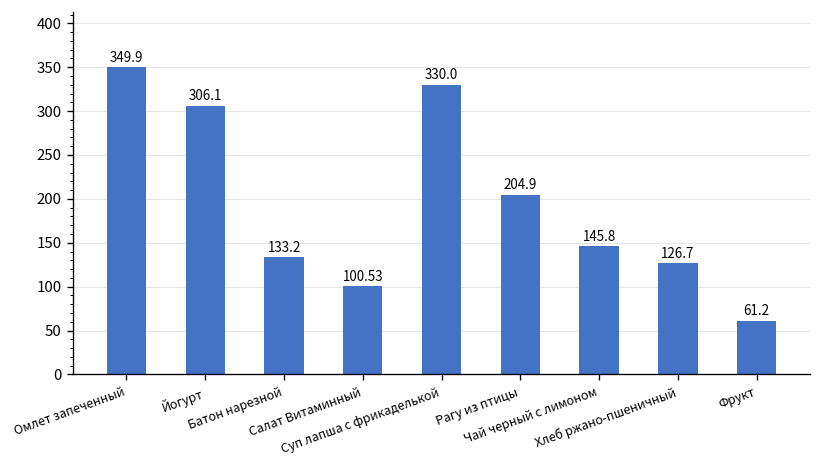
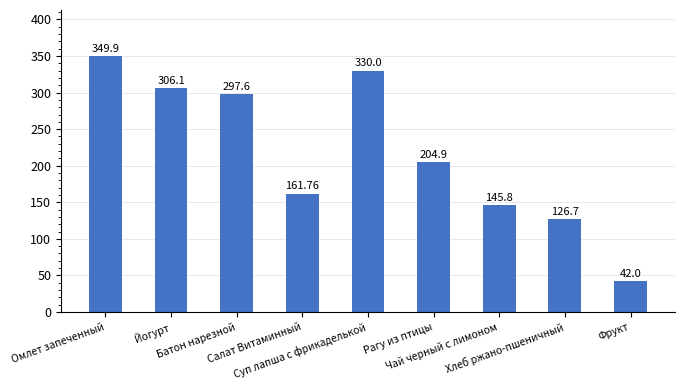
  {
    "Омлет запеченный": 349.9,
    "Йогурт": 306.1,
-   "Батон нарезной": 133.2,
-   "Салат Витаминный": 100.53,
+   "Батон нарезной": 297.6,
+   "Салат Витаминный": 161.76,
    "Суп лапша с фрикаделькой": 330.0,
    "Рагу из птицы": 204.9,
    "Чай черный с лимоном": 145.8,
    "Хлеб ржано-пшеничный": 126.7,
-   "Фрукт": 61.2
+   "Фрукт": 42.0
  }
